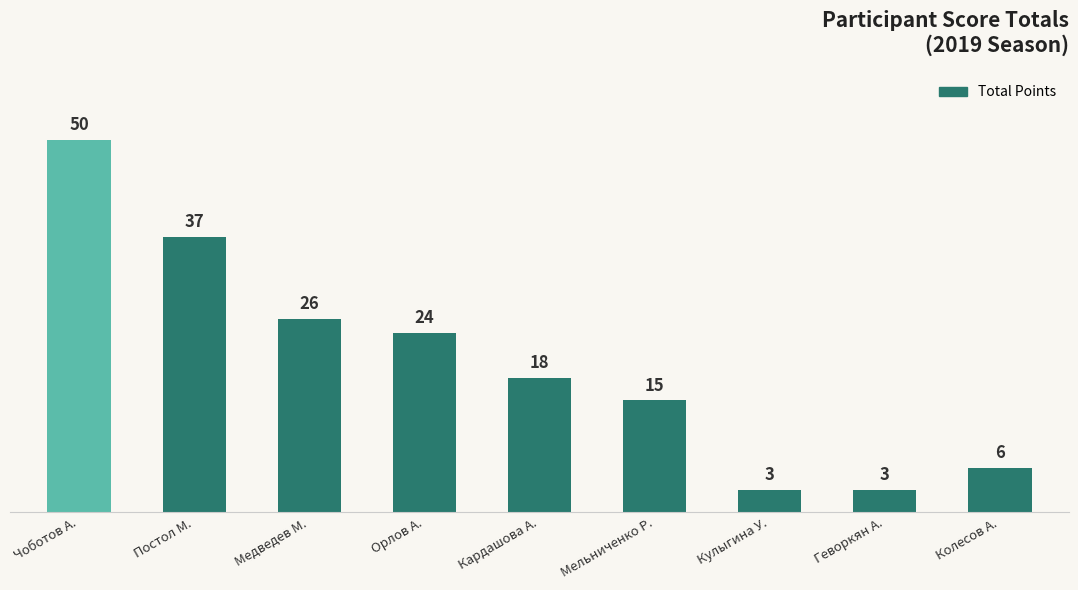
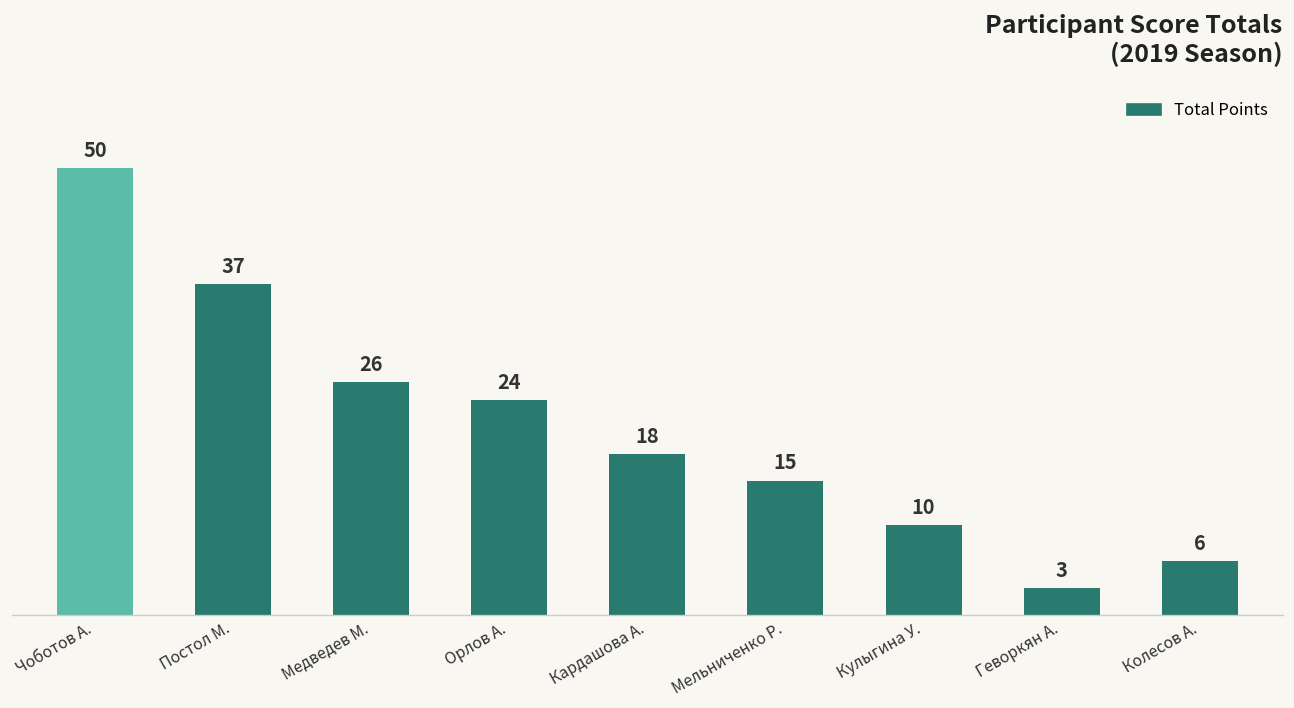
  {
    "Чоботов А.": 50,
    "Постол М.": 37,
    "Медведев М.": 26,
    "Орлов А.": 24,
    "Кардашова А.": 18,
    "Мельниченко Р.": 15,
-   "Кулыгина У.": 3,
+   "Кулыгина У.": 10,
    "Геворкян А.": 3,
    "Колесов А.": 6
  }
